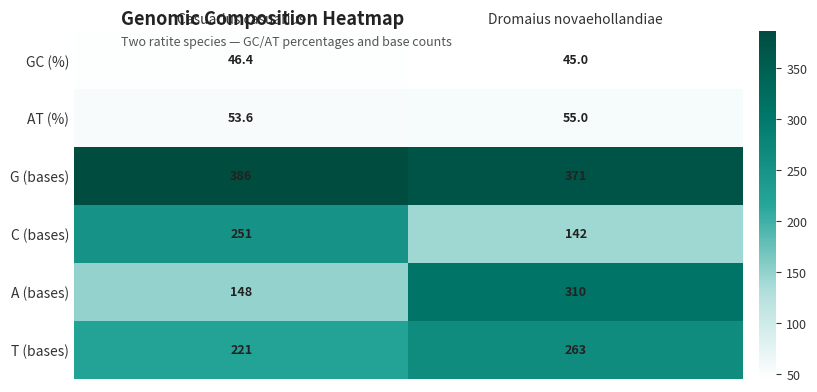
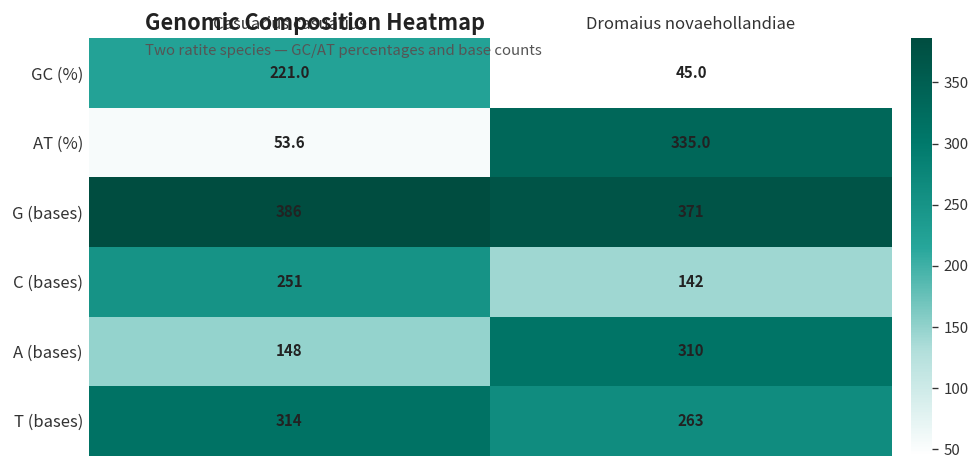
  {
    "GC (%)": {
-     "Casuarius casuarius": 46.4,
+     "Casuarius casuarius": 221.0,
      "Dromaius novaehollandiae": 45.0
    },
    "AT (%)": {
      "Casuarius casuarius": 53.6,
-     "Dromaius novaehollandiae": 55.0
+     "Dromaius novaehollandiae": 335.0
    },
    "G (bases)": {
      "Dromaius novaehollandiae": 371
    },
    "C (bases)": {
      "Casuarius casuarius": 251,
      "Dromaius novaehollandiae": 142
    },
    "A (bases)": {
      "Casuarius casuarius": 148,
      "Dromaius novaehollandiae": 310
    },
    "T (bases)": {
-     "Casuarius casuarius": 221,
+     "Casuarius casuarius": 314,
      "Dromaius novaehollandiae": 263
    }
  }
